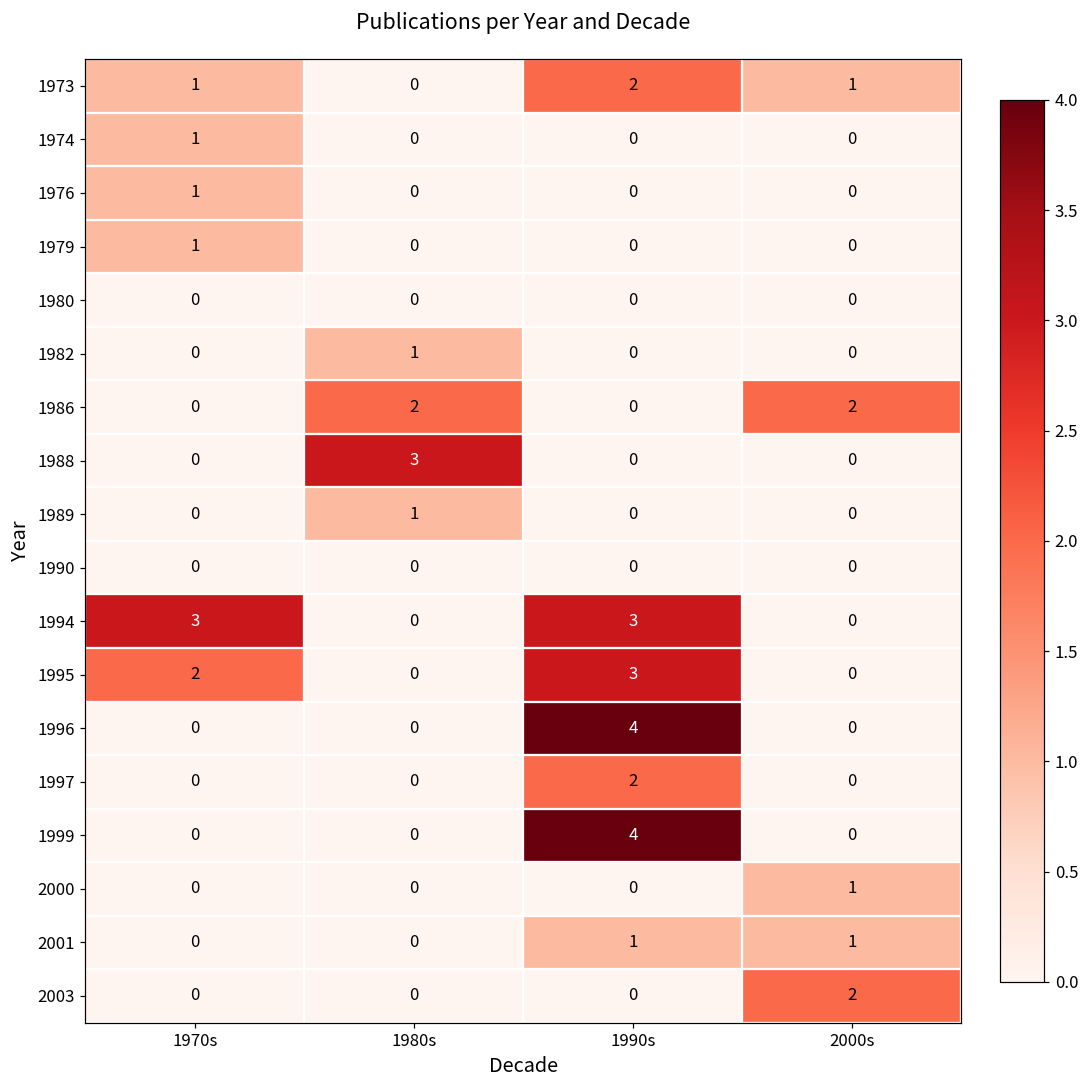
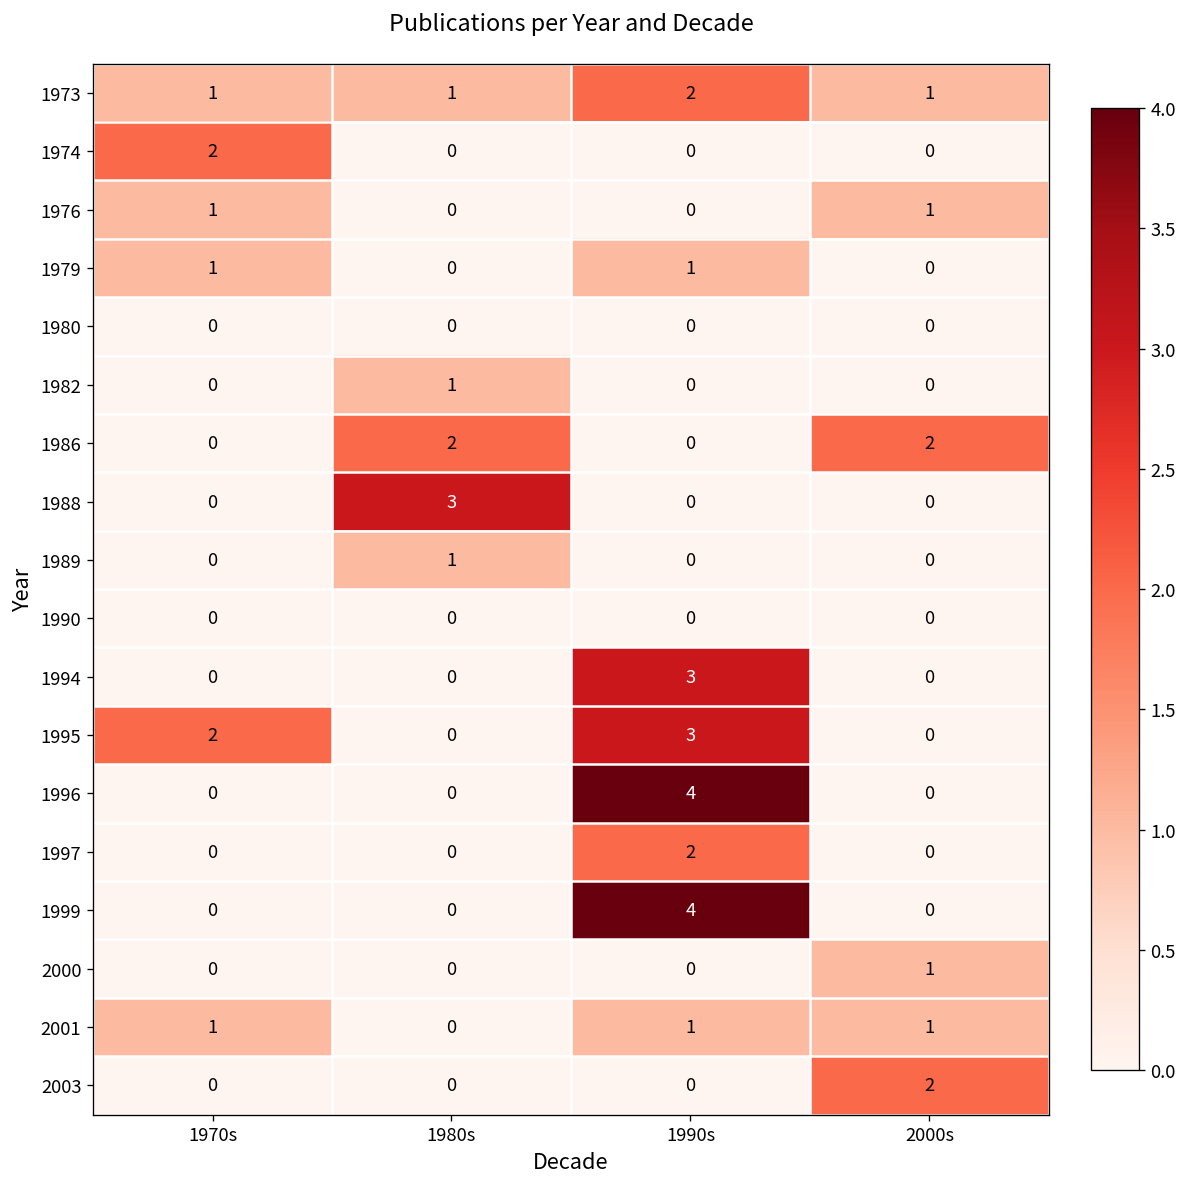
  {
    "1973": {
      "1970s": 1,
-     "1980s": 0,
+     "1980s": 1,
      "1990s": 2,
      "2000s": 1
    },
    "1974": {
-     "1970s": 1,
+     "1970s": 2,
      "1980s": 0,
      "1990s": 0,
      "2000s": 0
    },
    "1976": {
      "1970s": 1,
      "1980s": 0,
      "1990s": 0,
-     "2000s": 0
+     "2000s": 1
    },
    "1979": {
      "1970s": 1,
      "1980s": 0,
-     "1990s": 0,
+     "1990s": 1,
      "2000s": 0
    },
    "1980": {
      "1970s": 0,
      "1980s": 0,
      "1990s": 0,
      "2000s": 0
    },
    "1982": {
      "1970s": 0,
      "1980s": 1,
      "1990s": 0,
      "2000s": 0
    },
    "1986": {
      "1970s": 0,
      "1980s": 2,
      "1990s": 0,
      "2000s": 2
    },
    "1988": {
      "1970s": 0,
      "1980s": 3,
      "1990s": 0,
      "2000s": 0
    },
    "1989": {
      "1970s": 0,
      "1980s": 1,
      "1990s": 0,
      "2000s": 0
    },
    "1990": {
      "1970s": 0,
      "1980s": 0,
      "1990s": 0,
      "2000s": 0
    },
    "1994": {
-     "1970s": 3,
+     "1970s": 0,
      "1980s": 0,
      "1990s": 3,
      "2000s": 0
    },
    "1995": {
      "1970s": 2,
      "1980s": 0,
      "1990s": 3,
      "2000s": 0
    },
    "1996": {
      "1970s": 0,
      "1980s": 0,
      "1990s": 4,
      "2000s": 0
    },
    "1997": {
      "1970s": 0,
      "1980s": 0,
      "1990s": 2,
      "2000s": 0
    },
    "1999": {
      "1970s": 0,
      "1980s": 0,
      "1990s": 4,
      "2000s": 0
    },
    "2000": {
      "1970s": 0,
      "1980s": 0,
      "1990s": 0,
      "2000s": 1
    },
    "2001": {
-     "1970s": 0,
+     "1970s": 1,
      "1980s": 0,
      "1990s": 1,
      "2000s": 1
    },
    "2003": {
      "1970s": 0,
      "1980s": 0,
      "1990s": 0,
      "2000s": 2
    }
  }
